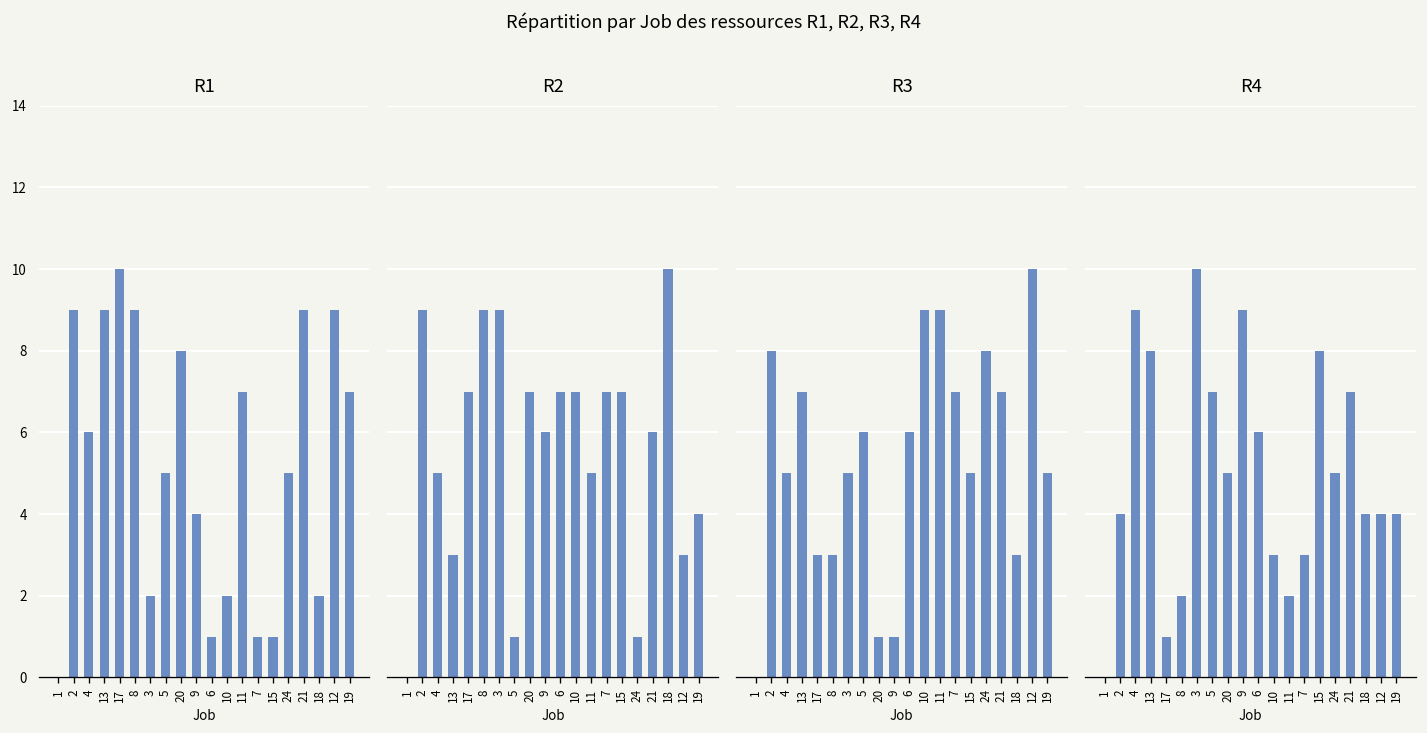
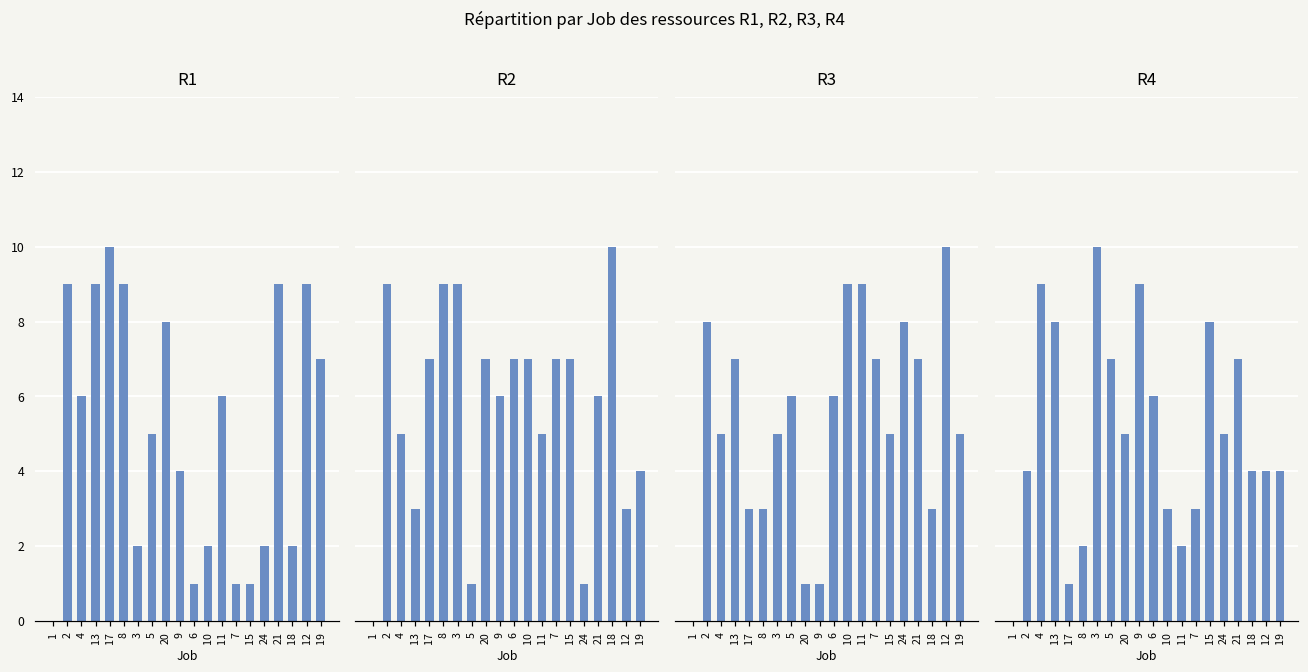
  {
    "R1": {
      "1": 0,
      "2": 9,
      "4": 6,
      "13": 9,
      "17": 10,
      "8": 9,
      "3": 2,
      "5": 5,
      "20": 8,
      "9": 4,
      "6": 1,
      "10": 2,
-     "11": 7,
+     "11": 6,
      "7": 1,
      "15": 1,
-     "24": 5,
+     "24": 2,
      "21": 9,
      "18": 2,
      "12": 9,
      "19": 7
    }
  }
